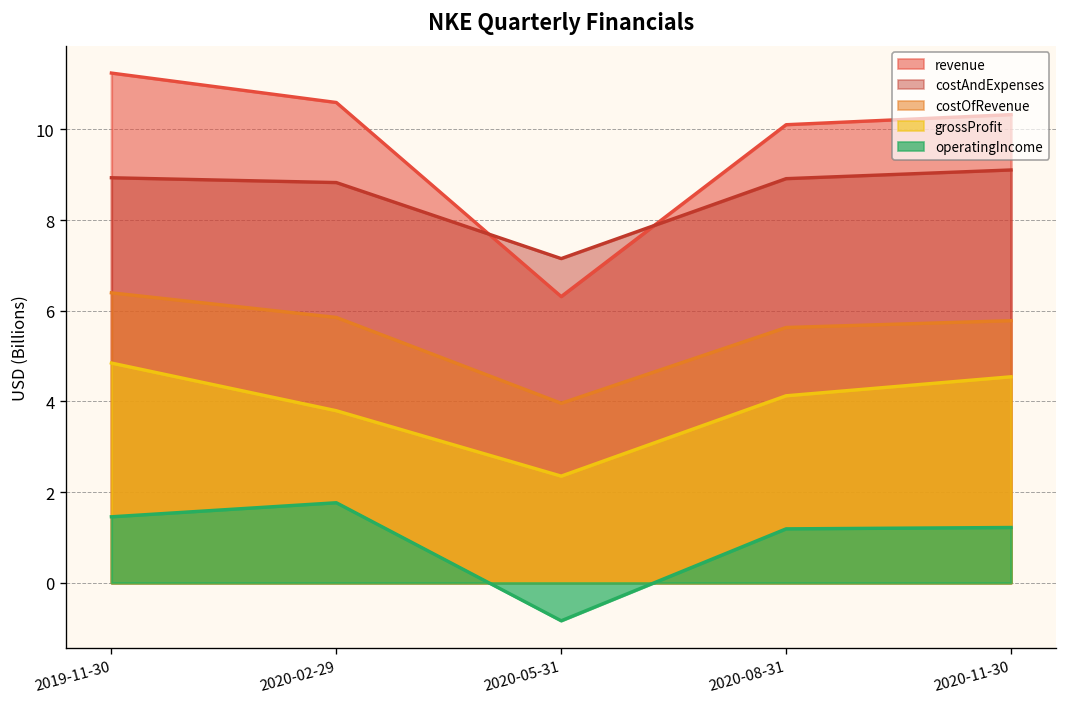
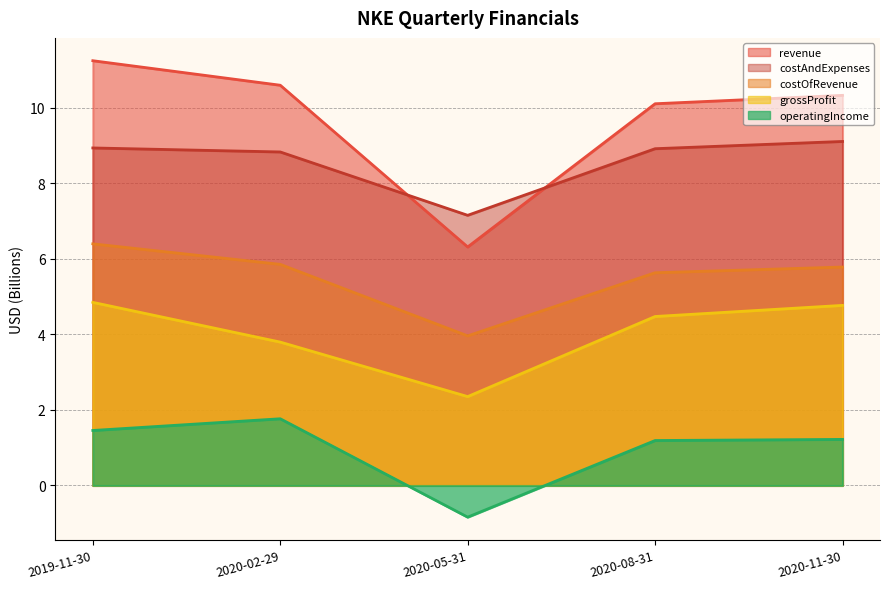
  {
    "grossProfit": {
      "2019-11-30": 4.8,
      "2020-02-29": 3.8,
      "2020-05-31": 2.4,
-     "2020-08-31": 4.1,
-     "2020-11-30": 4.5
+     "2020-08-31": 4.5,
+     "2020-11-30": 4.8
    }
  }
